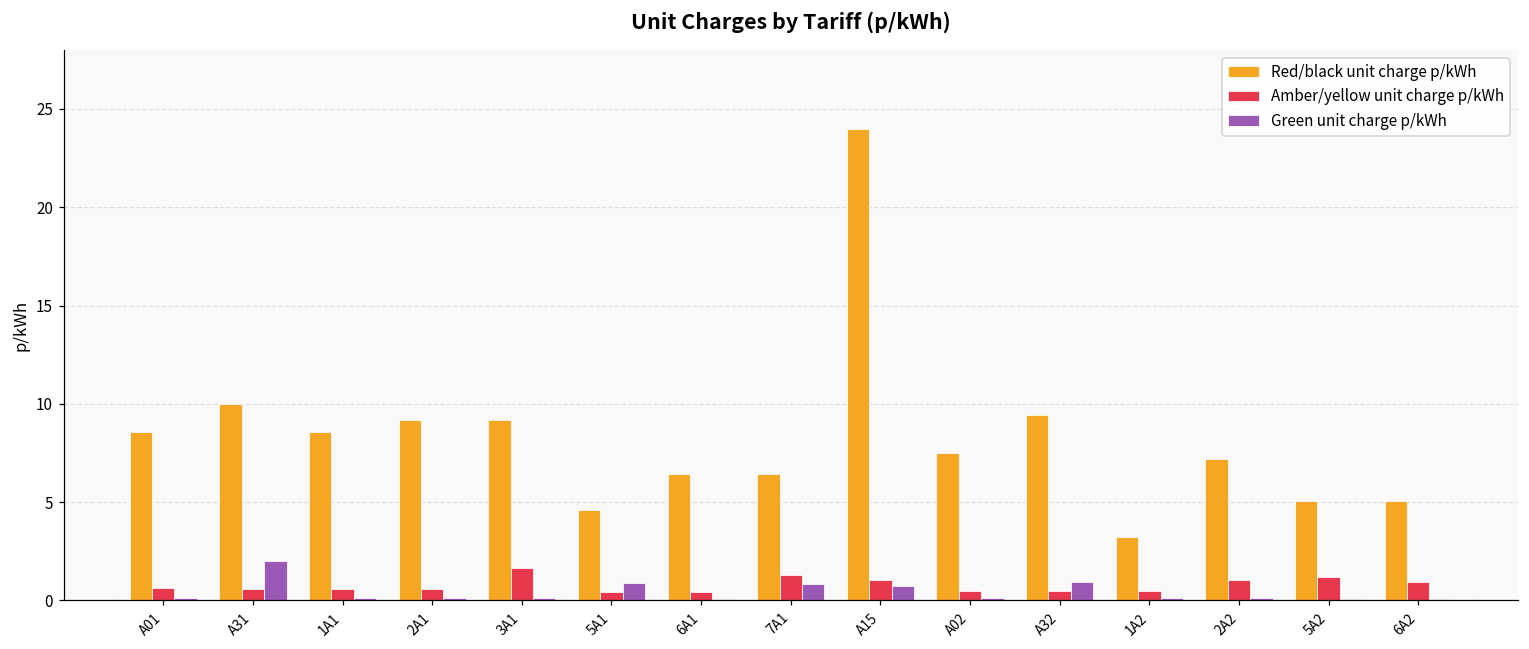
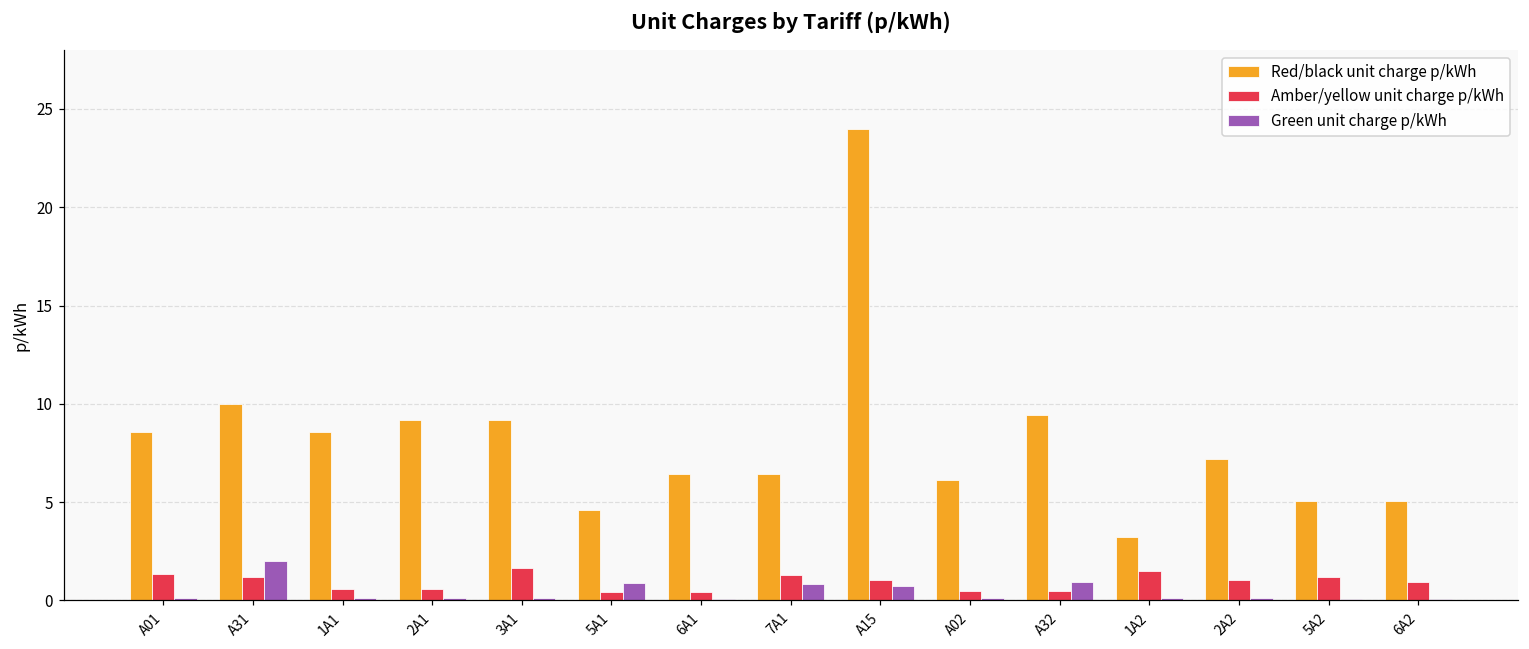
  {
    "Red/black unit charge p/kWh": {
      "A01": 8.6,
      "A31": 10.0,
      "1A1": 8.6,
      "2A1": 9.2,
      "3A1": 9.2,
      "5A1": 4.6,
      "6A1": 6.4,
      "7A1": 6.4,
      "A15": 24.0,
-     "A02": 7.5,
+     "A02": 6.1,
      "A32": 9.4,
      "1A2": 3.2,
      "2A2": 7.2,
      "5A2": 5.0,
      "6A2": 5.0
    },
    "Amber/yellow unit charge p/kWh": {
-     "A01": 0.6,
-     "A31": 0.6,
+     "A01": 1.3,
+     "A31": 1.2,
      "1A1": 0.6,
      "2A1": 0.6,
      "3A1": 1.6,
      "5A1": 0.4,
      "6A1": 0.4,
      "7A1": 1.3,
      "A15": 1.1,
      "A02": 0.5,
      "A32": 0.5,
-     "1A2": 0.5,
+     "1A2": 1.5,
      "2A2": 1.1,
      "5A2": 1.2,
      "6A2": 1.0
    },
    "Green unit charge p/kWh": {
      "A01": 0.1,
      "A31": 2.0,
      "5A1": 0.9,
      "7A1": 0.8,
      "A15": 0.7,
      "A32": 0.9
    }
  }
